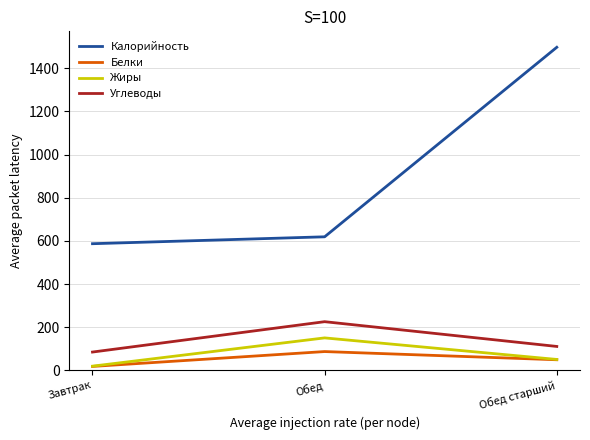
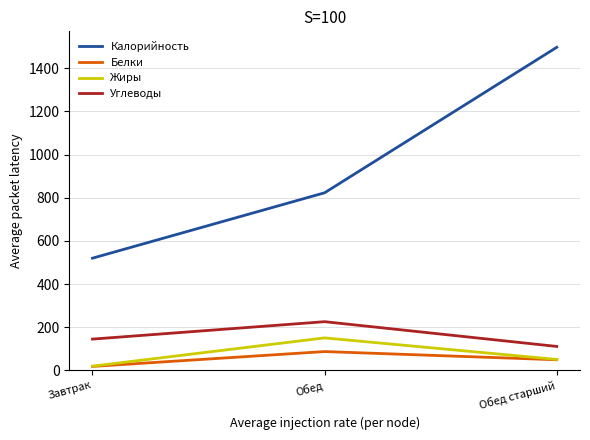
  {
    "Калорийность": {
-     "Завтрак": 590,
-     "Обед": 620,
+     "Завтрак": 520,
+     "Обед": 820,
      "Обед старший": 1500
    },
    "Белки": {
      "Обед": 90
    },
    "Жиры": {
      "Обед": 150
    },
    "Углеводы": {
-     "Завтрак": 90,
+     "Завтрак": 150,
      "Обед": 230,
      "Обед старший": 110
    }
  }
